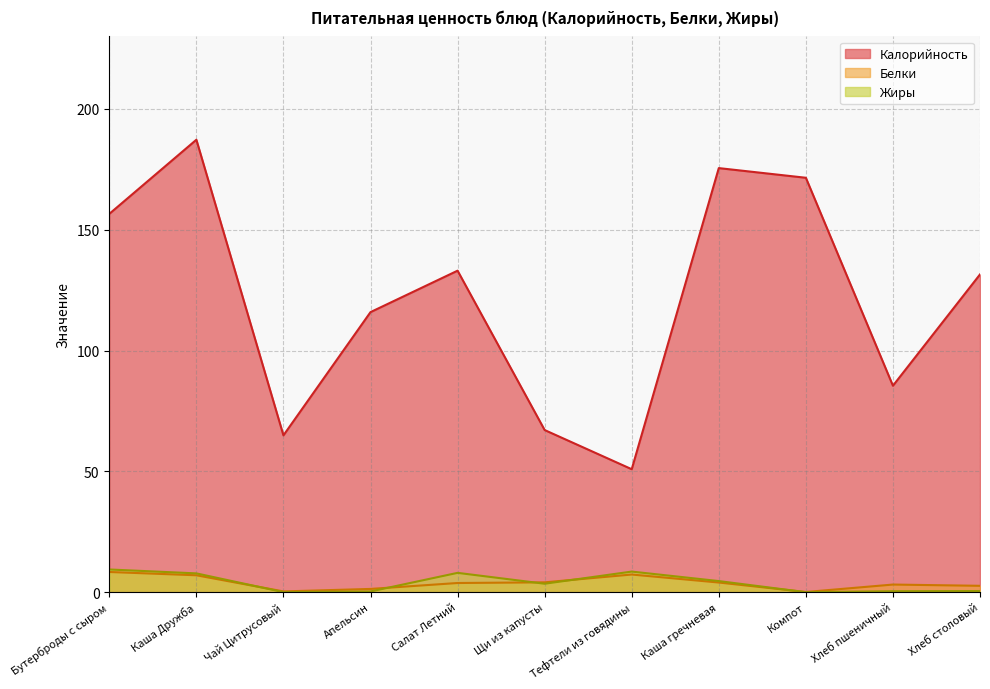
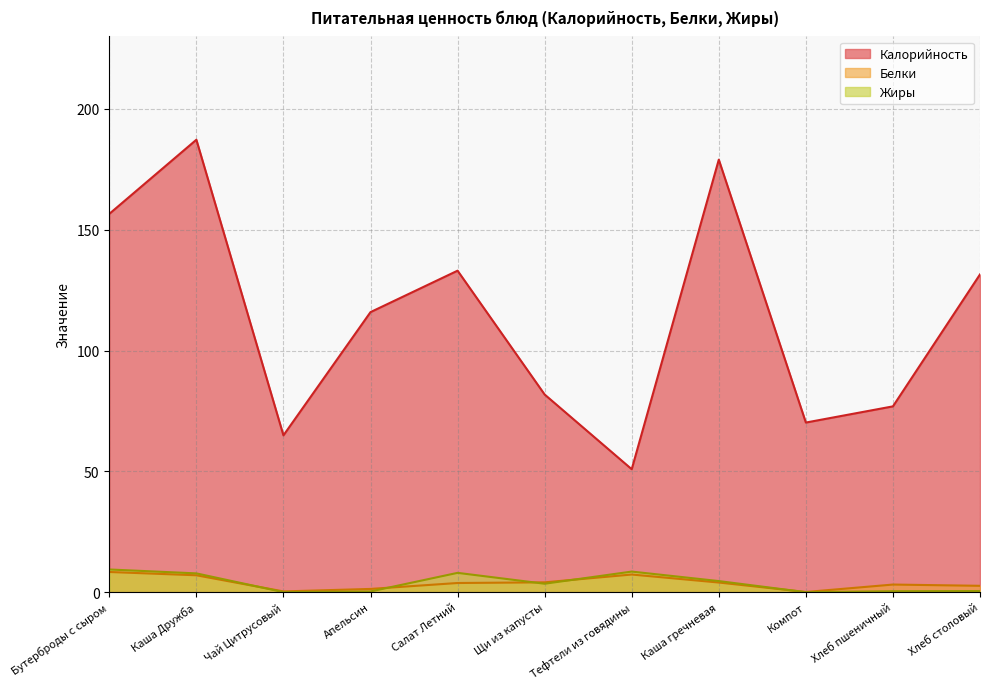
  {
    "Калорийность": {
      "Бутерброды с сыром": 157,
      "Каша Дружба": 187,
      "Чай Цитрусовый": 65,
      "Апельсин": 116,
      "Салат Летний": 133,
-     "Щи из капусты": 67,
+     "Щи из капусты": 82,
      "Тефтели из говядины": 51,
-     "Каша гречневая": 176,
-     "Компот": 172,
-     "Хлеб пшеничный": 85,
+     "Каша гречневая": 179,
+     "Компот": 70,
+     "Хлеб пшеничный": 77,
      "Хлеб столовый": 132
    }
  }
